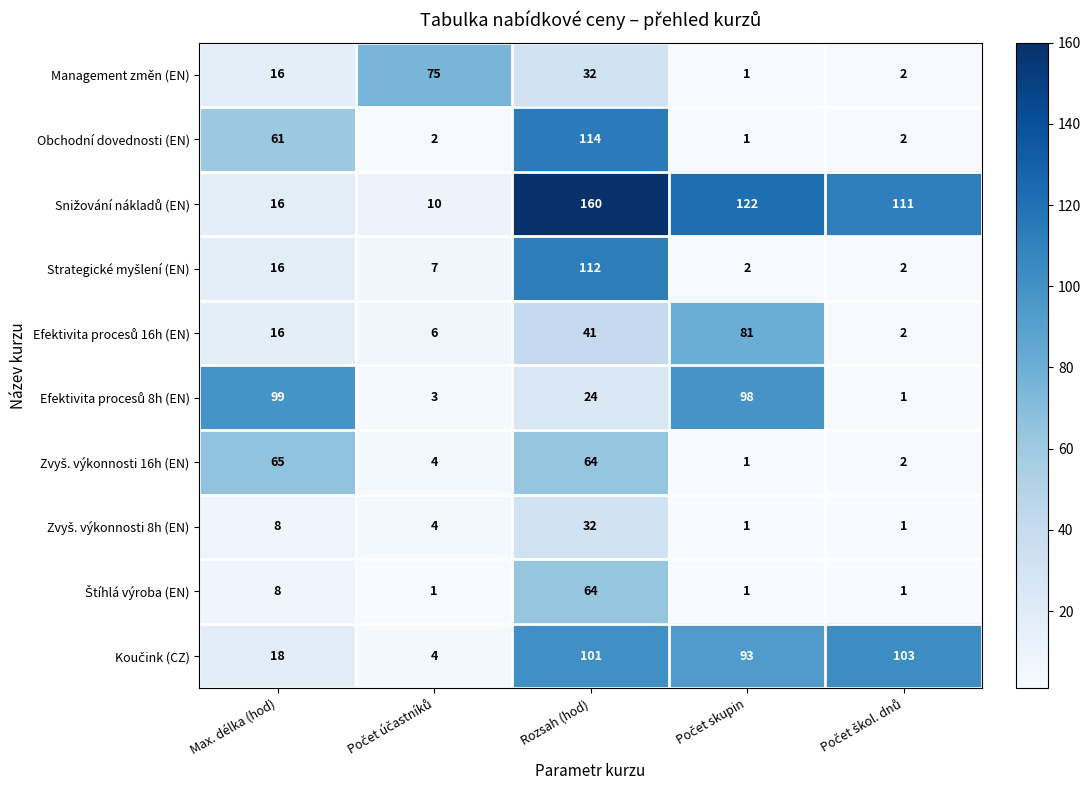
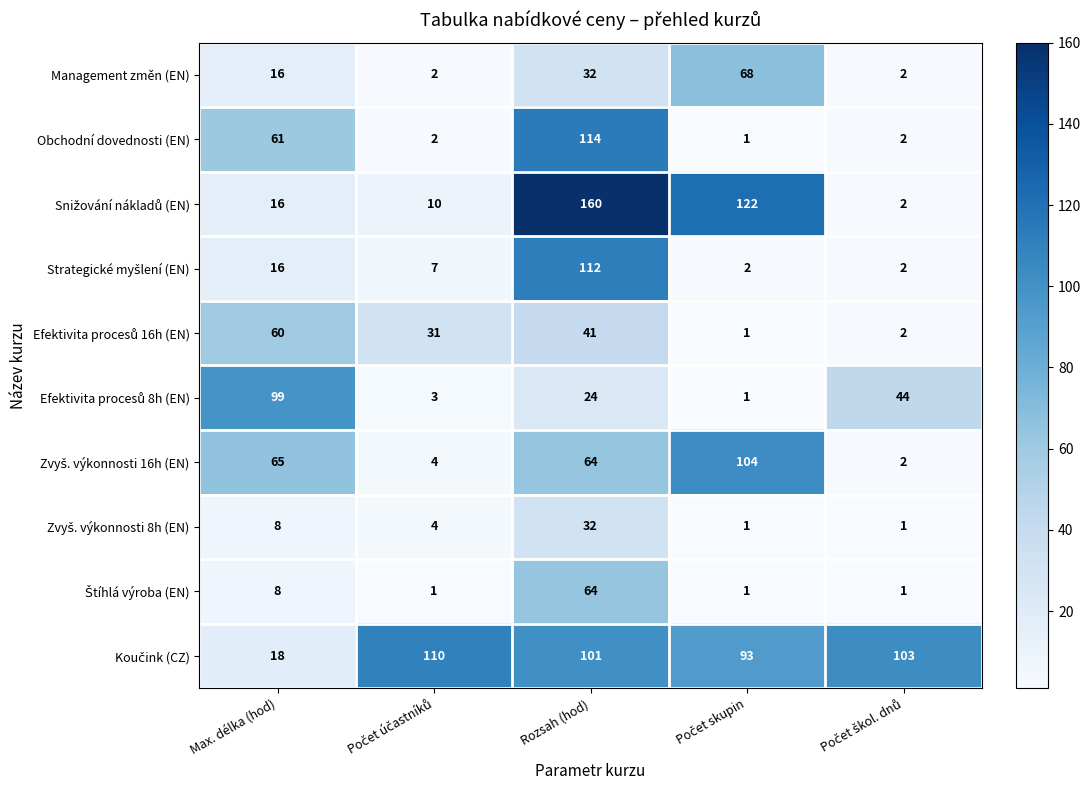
  {
    "Management změn (EN)": {
      "Max. délka (hod)": 16,
-     "Počet účastníků": 75,
+     "Počet účastníků": 2,
      "Rozsah (hod)": 32,
-     "Počet skupin": 1,
+     "Počet skupin": 68,
      "Počet škol. dnů": 2
    },
    "Obchodní dovednosti (EN)": {
      "Max. délka (hod)": 61,
      "Počet účastníků": 2,
      "Rozsah (hod)": 114,
      "Počet skupin": 1,
      "Počet škol. dnů": 2
    },
    "Snižování nákladů (EN)": {
      "Max. délka (hod)": 16,
      "Počet účastníků": 10,
      "Rozsah (hod)": 160,
      "Počet skupin": 122,
-     "Počet škol. dnů": 111
+     "Počet škol. dnů": 2
    },
    "Strategické myšlení (EN)": {
      "Max. délka (hod)": 16,
      "Počet účastníků": 7,
      "Rozsah (hod)": 112,
      "Počet skupin": 2,
      "Počet škol. dnů": 2
    },
    "Efektivita procesů 16h (EN)": {
-     "Max. délka (hod)": 16,
-     "Počet účastníků": 6,
+     "Max. délka (hod)": 60,
+     "Počet účastníků": 31,
      "Rozsah (hod)": 41,
-     "Počet skupin": 81,
+     "Počet skupin": 1,
      "Počet škol. dnů": 2
    },
    "Efektivita procesů 8h (EN)": {
      "Max. délka (hod)": 99,
      "Počet účastníků": 3,
      "Rozsah (hod)": 24,
-     "Počet skupin": 98,
-     "Počet škol. dnů": 1
+     "Počet skupin": 1,
+     "Počet škol. dnů": 44
    },
    "Zvyš. výkonnosti 16h (EN)": {
      "Max. délka (hod)": 65,
      "Počet účastníků": 4,
      "Rozsah (hod)": 64,
-     "Počet skupin": 1,
+     "Počet skupin": 104,
      "Počet škol. dnů": 2
    },
    "Zvyš. výkonnosti 8h (EN)": {
      "Max. délka (hod)": 8,
      "Počet účastníků": 4,
      "Rozsah (hod)": 32,
      "Počet skupin": 1,
      "Počet škol. dnů": 1
    },
    "Štíhlá výroba (EN)": {
      "Max. délka (hod)": 8,
      "Počet účastníků": 1,
      "Rozsah (hod)": 64,
      "Počet skupin": 1,
      "Počet škol. dnů": 1
    },
    "Koučink (CZ)": {
      "Max. délka (hod)": 18,
-     "Počet účastníků": 4,
+     "Počet účastníků": 110,
      "Rozsah (hod)": 101,
      "Počet skupin": 93,
      "Počet škol. dnů": 103
    }
  }
